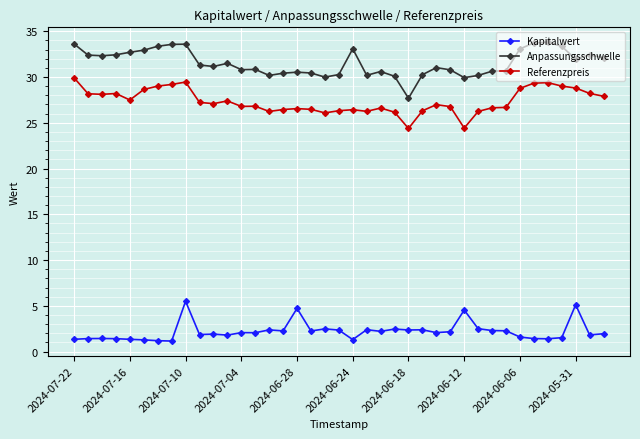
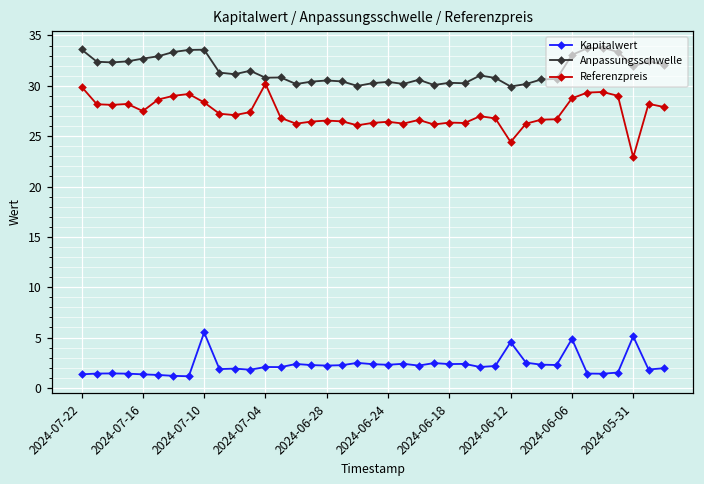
  {
    "Kapitalwert": {
      "2024-07-22": 1,
      "2024-07-16": 1,
      "2024-07-10": 6,
      "2024-07-04": 2,
-     "2024-06-28": 5,
-     "2024-06-24": 1,
+     "2024-06-28": 2,
+     "2024-06-24": 2,
      "2024-06-18": 2,
      "2024-06-12": 5,
-     "2024-06-06": 2,
+     "2024-06-06": 5,
      "2024-05-31": 5
    },
    "Anpassungsschwelle": {
      "2024-07-22": 34,
      "2024-07-16": 33,
      "2024-07-10": 34,
      "2024-07-04": 31,
      "2024-06-28": 31,
-     "2024-06-24": 33,
-     "2024-06-18": 28,
+     "2024-06-24": 30,
+     "2024-06-18": 30,
      "2024-06-12": 30
    },
    "Referenzpreis": {
      "2024-07-22": 30,
      "2024-07-16": 27,
-     "2024-07-10": 29,
-     "2024-07-04": 27,
+     "2024-07-10": 28,
+     "2024-07-04": 30,
      "2024-06-28": 27,
      "2024-06-24": 26,
-     "2024-06-18": 24,
+     "2024-06-18": 26,
      "2024-06-12": 24,
      "2024-06-06": 29,
-     "2024-05-31": 29
+     "2024-05-31": 23
    }
  }
